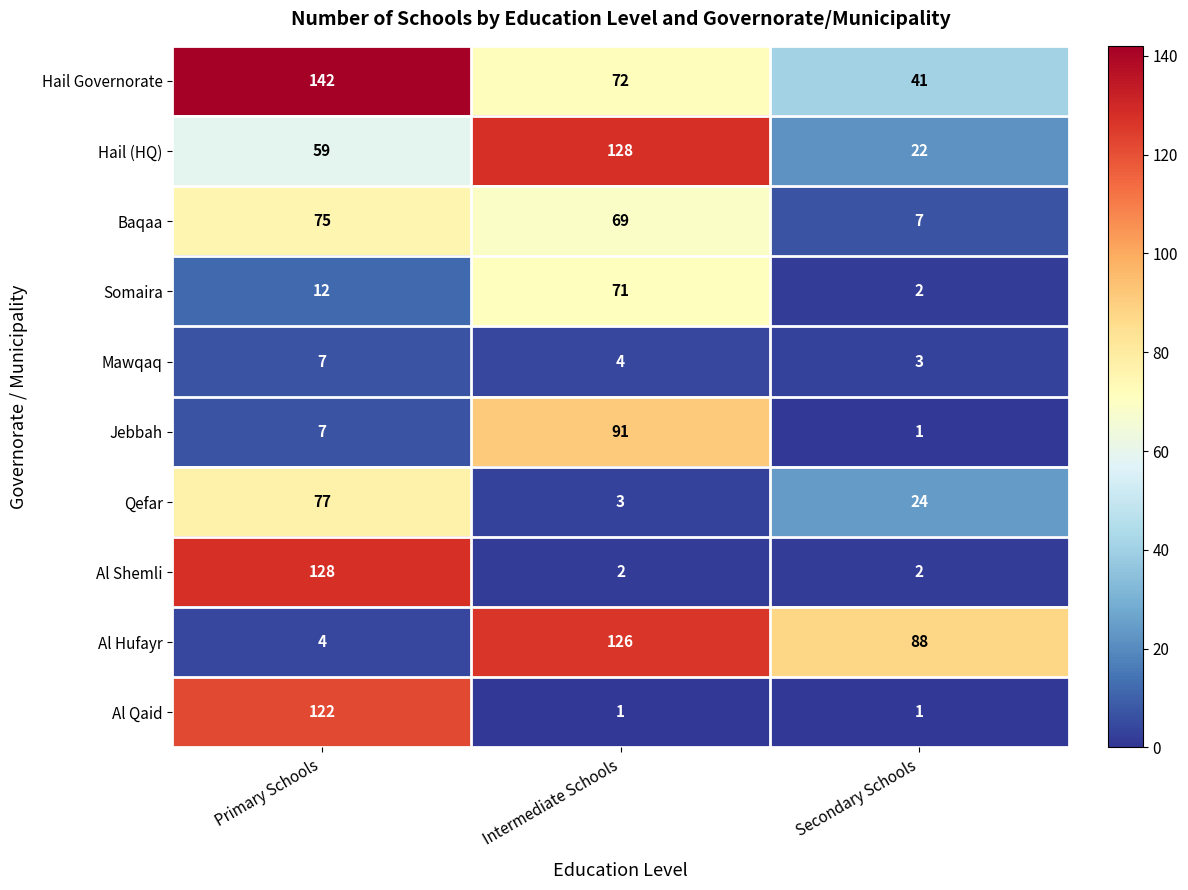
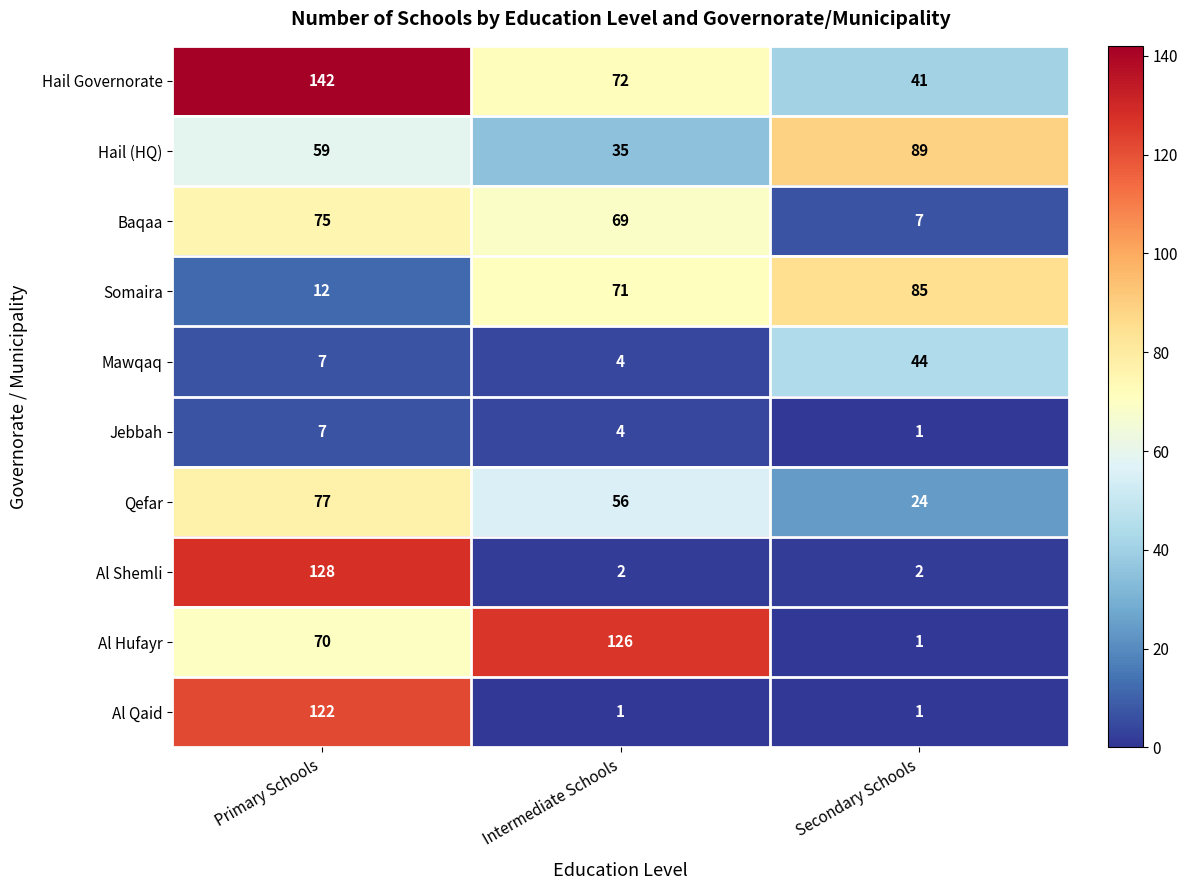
  {
    "Hail Governorate": {
      "Primary Schools": 142,
      "Intermediate Schools": 72,
      "Secondary Schools": 41
    },
    "Hail (HQ)": {
      "Primary Schools": 59,
-     "Intermediate Schools": 128,
-     "Secondary Schools": 22
+     "Intermediate Schools": 35,
+     "Secondary Schools": 89
    },
    "Baqaa": {
      "Primary Schools": 75,
      "Intermediate Schools": 69,
      "Secondary Schools": 7
    },
    "Somaira": {
      "Primary Schools": 12,
      "Intermediate Schools": 71,
-     "Secondary Schools": 2
+     "Secondary Schools": 85
    },
    "Mawqaq": {
      "Primary Schools": 7,
      "Intermediate Schools": 4,
-     "Secondary Schools": 3
+     "Secondary Schools": 44
    },
    "Jebbah": {
      "Primary Schools": 7,
-     "Intermediate Schools": 91,
+     "Intermediate Schools": 4,
      "Secondary Schools": 1
    },
    "Qefar": {
      "Primary Schools": 77,
-     "Intermediate Schools": 3,
+     "Intermediate Schools": 56,
      "Secondary Schools": 24
    },
    "Al Shemli": {
      "Primary Schools": 128,
      "Intermediate Schools": 2,
      "Secondary Schools": 2
    },
    "Al Hufayr": {
-     "Primary Schools": 4,
+     "Primary Schools": 70,
      "Intermediate Schools": 126,
-     "Secondary Schools": 88
+     "Secondary Schools": 1
    },
    "Al Qaid": {
      "Primary Schools": 122,
      "Intermediate Schools": 1,
      "Secondary Schools": 1
    }
  }
